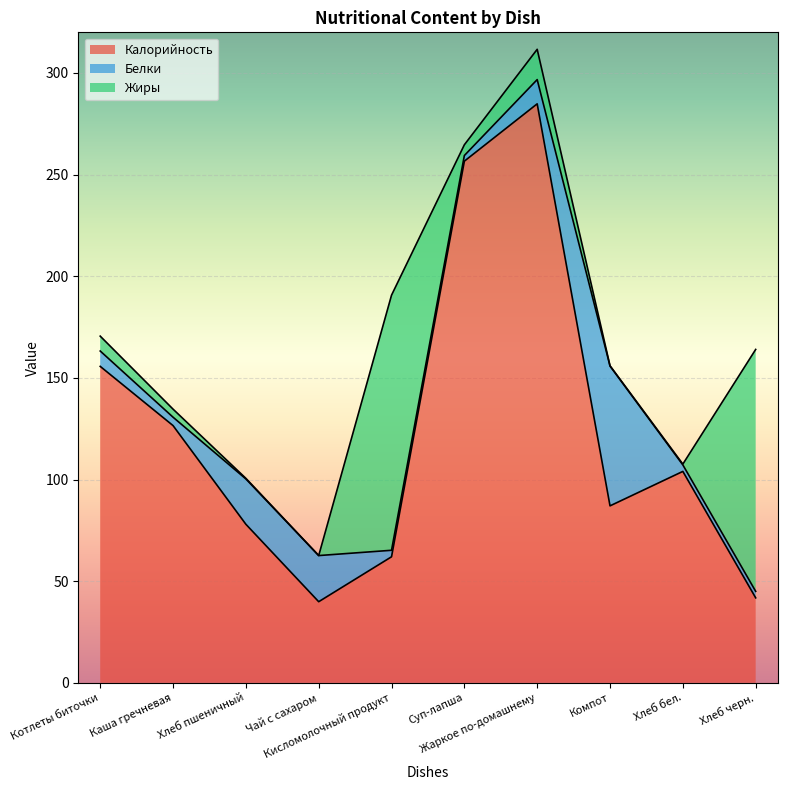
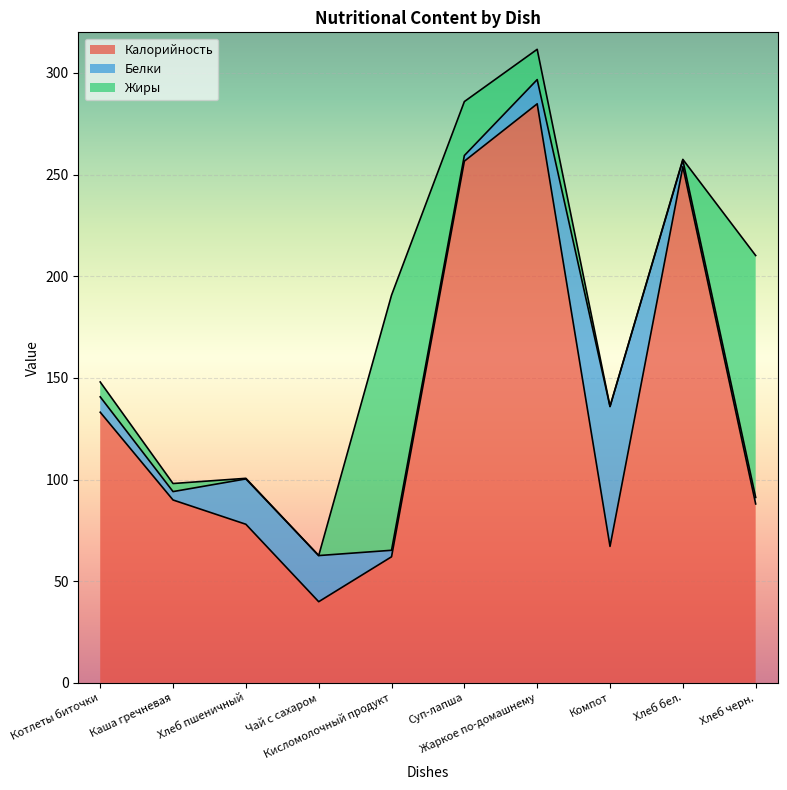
  {
    "Калорийность": {
-     "Котлеты биточки": 156,
-     "Каша гречневая": 127,
+     "Котлеты биточки": 133,
+     "Каша гречневая": 90,
      "Хлеб пшеничный": 78,
      "Чай с сахаром": 40,
      "Кисломолочный продукт": 62,
      "Суп-лапша": 257,
      "Жаркое по-домашнему": 285,
-     "Компот": 87,
-     "Хлеб бел.": 104,
-     "Хлеб черн.": 42
+     "Компот": 67,
+     "Хлеб бел.": 254,
+     "Хлеб черн.": 88
    },
    "Белки": {
      "Котлеты биточки": 8,
      "Каша гречневая": 4,
      "Кисломолочный продукт": 3,
      "Суп-лапша": 3,
      "Жаркое по-домашнему": 12,
      "Хлеб черн.": 3
    },
    "Жиры": {
      "Котлеты биточки": 7,
      "Каша гречневая": 4,
      "Кисломолочный продукт": 125,
-     "Суп-лапша": 5,
+     "Суп-лапша": 27,
      "Жаркое по-домашнему": 15,
      "Хлеб черн.": 119
    }
  }
